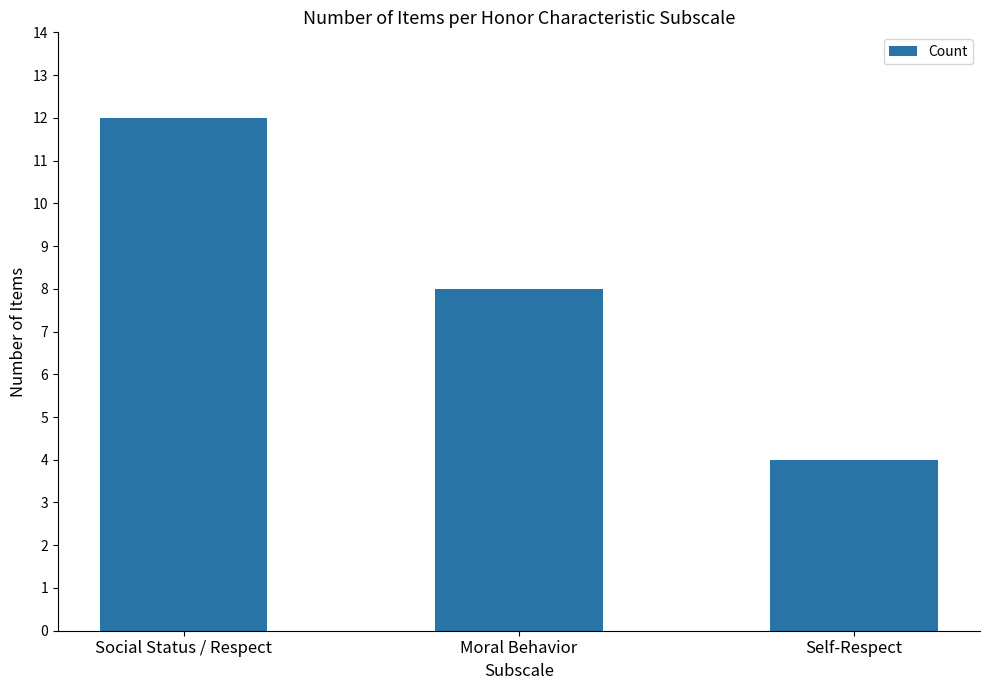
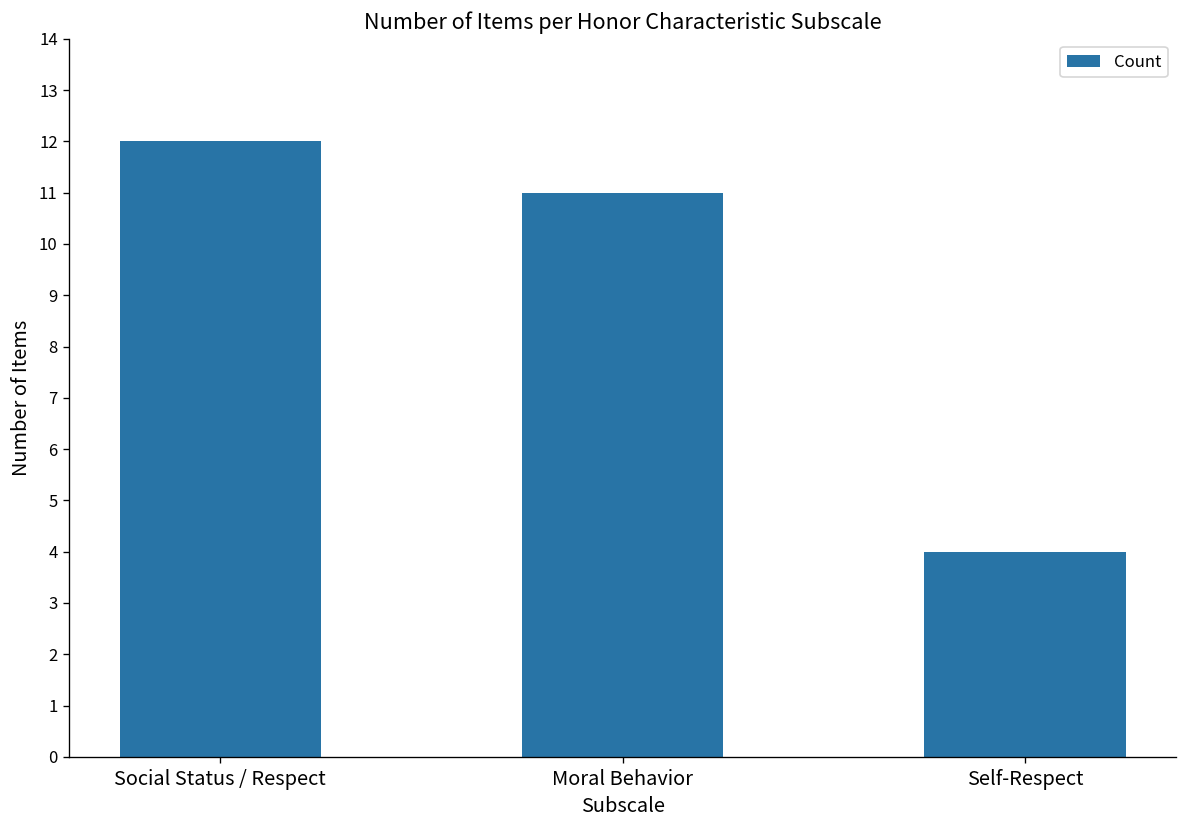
  {
    "Social Status / Respect": 12,
-   "Moral Behavior": 8,
+   "Moral Behavior": 11,
    "Self-Respect": 4
  }
